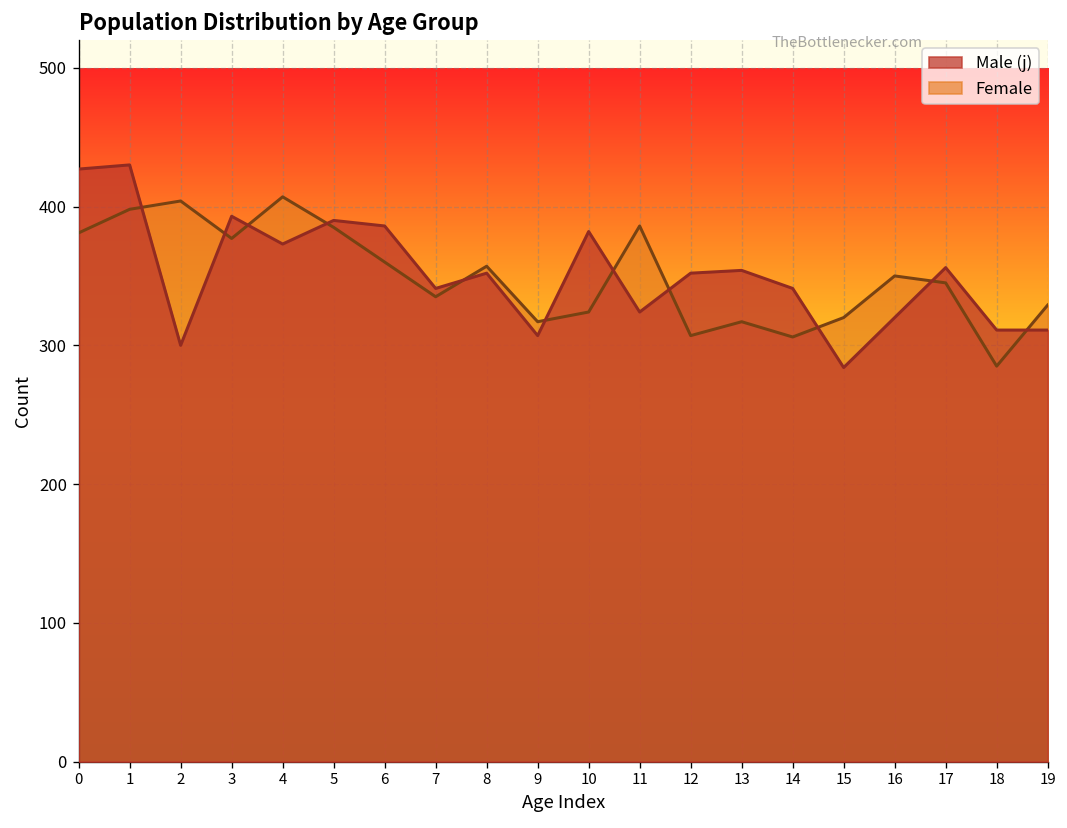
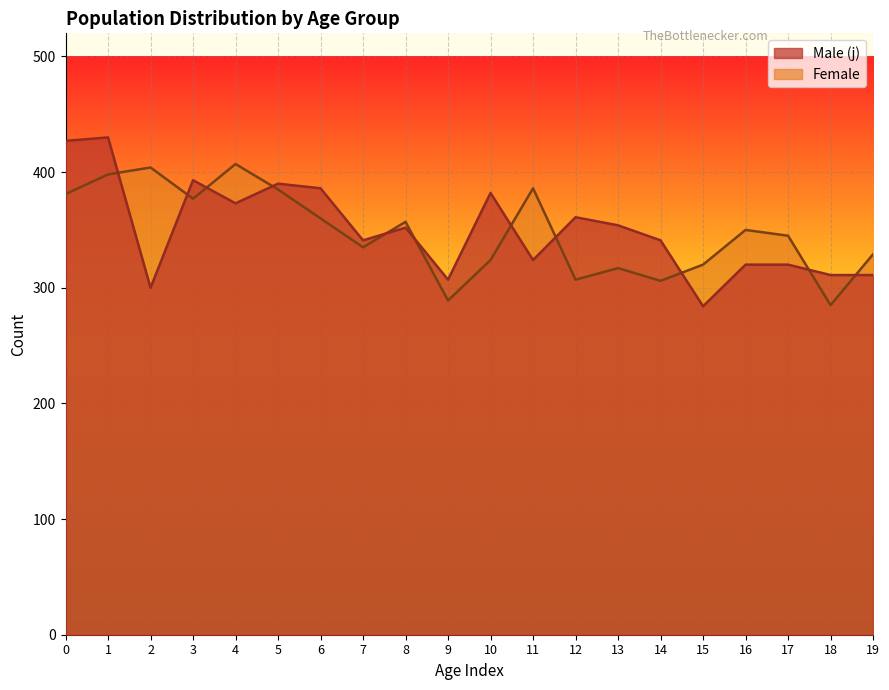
  {
    "Male (j)": {
      "0": 427,
      "1": 430,
      "2": 300,
      "3": 393,
      "4": 373,
      "5": 390,
      "6": 386,
      "7": 341,
      "8": 352,
      "9": 307,
      "10": 382,
      "11": 324,
-     "12": 352,
+     "12": 361,
      "13": 354,
      "14": 341,
      "15": 284,
      "16": 320,
-     "17": 356,
+     "17": 320,
      "18": 311,
      "19": 311
    },
    "Female": {
      "0": 381,
      "1": 398,
      "2": 404,
      "3": 377,
      "4": 407,
      "5": 385,
      "6": 360,
      "7": 335,
      "8": 357,
-     "9": 317,
+     "9": 289,
      "10": 324,
      "11": 386,
      "12": 307,
      "13": 317,
      "14": 306,
      "15": 320,
      "16": 350,
      "17": 345,
      "18": 285,
      "19": 329
    }
  }
